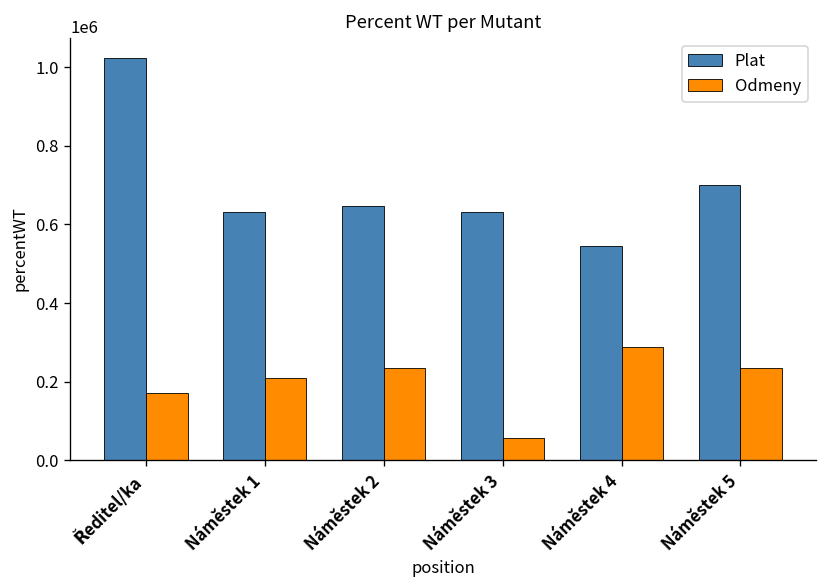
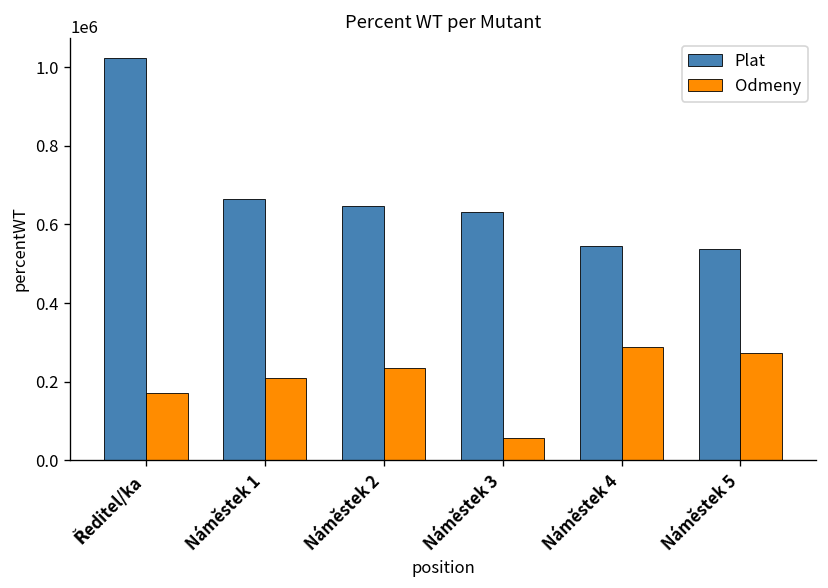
  {
    "Plat": {
      "Ředitel/ka": 1020000,
-     "Náměstek 1": 630000,
+     "Náměstek 1": 660000,
      "Náměstek 2": 650000,
      "Náměstek 3": 630000,
      "Náměstek 4": 550000,
-     "Náměstek 5": 700000
+     "Náměstek 5": 540000
    },
    "Odmeny": {
      "Ředitel/ka": 170000,
      "Náměstek 1": 210000,
      "Náměstek 2": 230000,
      "Náměstek 3": 60000,
      "Náměstek 4": 290000,
-     "Náměstek 5": 240000
+     "Náměstek 5": 270000
    }
  }
